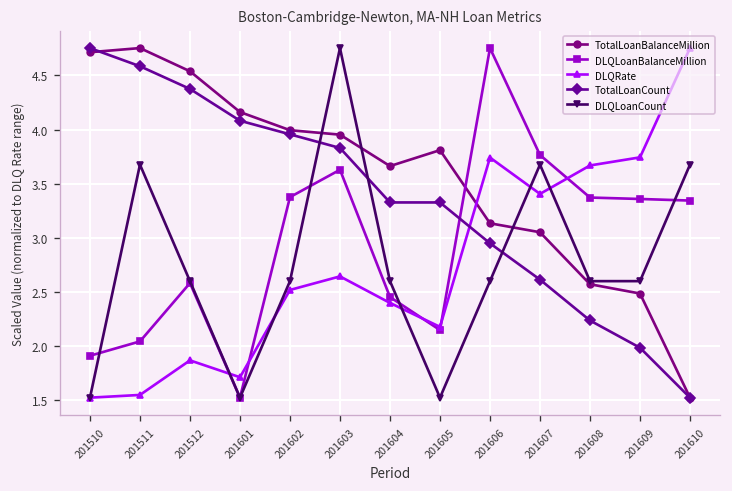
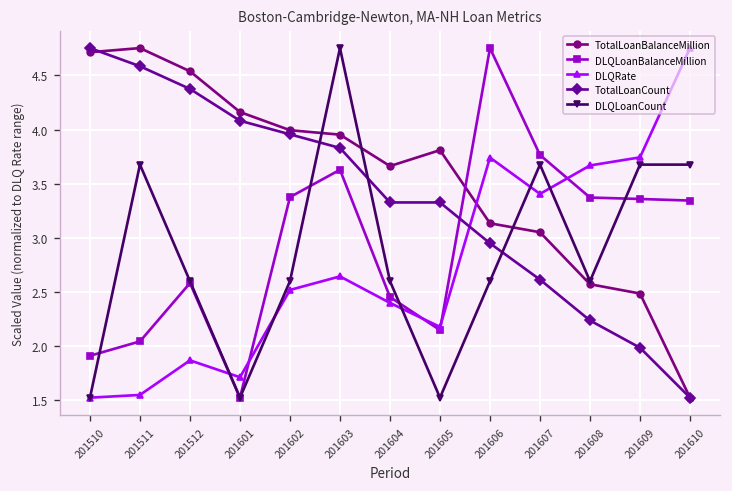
  {
    "DLQLoanCount": {
      "201511": 3.7,
      "201602": 2.6,
      "201603": 4.8,
      "201604": 2.6,
      "201605": 1.5,
      "201606": 2.6,
      "201607": 3.7,
      "201608": 2.6,
-     "201609": 2.6,
+     "201609": 3.7,
      "201610": 3.7
    }
  }
